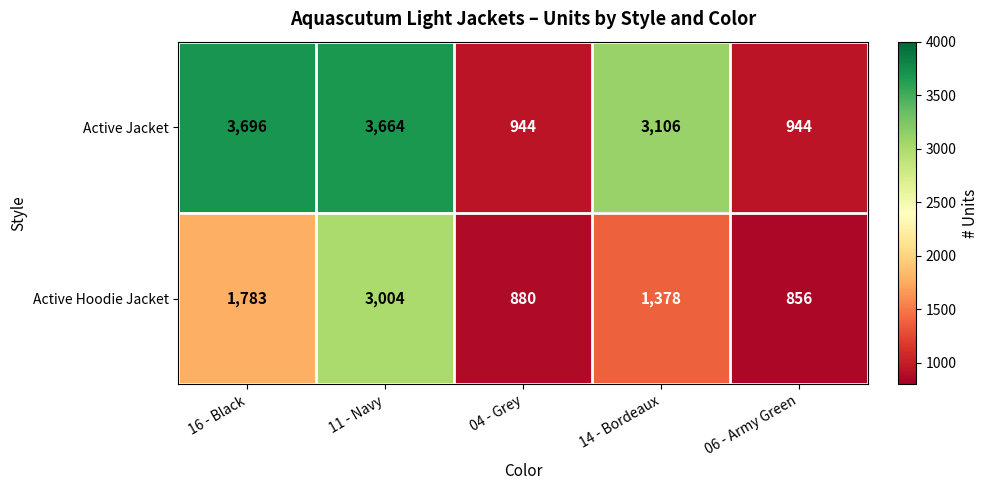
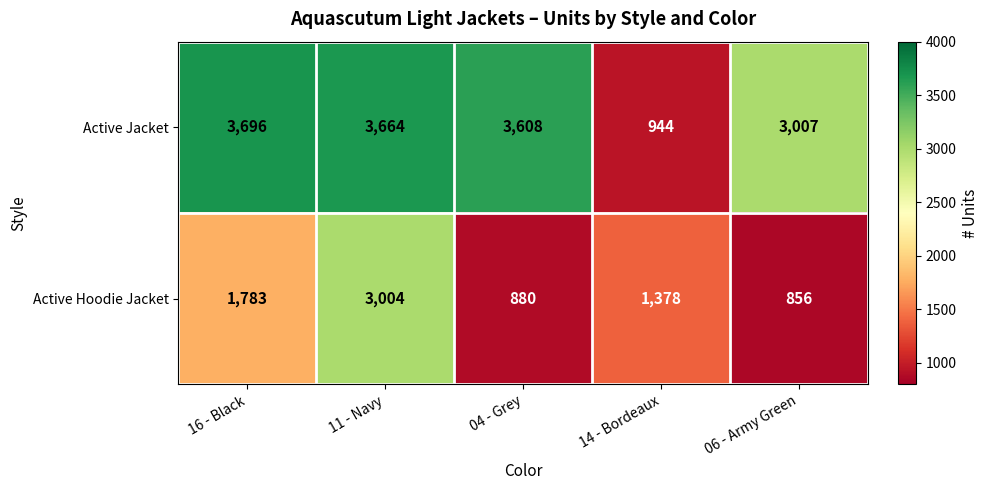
  {
    "Active Jacket": {
      "16 - Black": "3,696",
      "11 - Navy": "3,664",
-     "04 - Grey": "944",
-     "14 - Bordeaux": "3,106",
-     "06 - Army Green": "944"
+     "04 - Grey": "3,608",
+     "14 - Bordeaux": "944",
+     "06 - Army Green": "3,007"
    },
    "Active Hoodie Jacket": {
      "16 - Black": "1,783",
      "11 - Navy": "3,004",
      "04 - Grey": "880",
      "14 - Bordeaux": "1,378",
      "06 - Army Green": "856"
    }
  }
